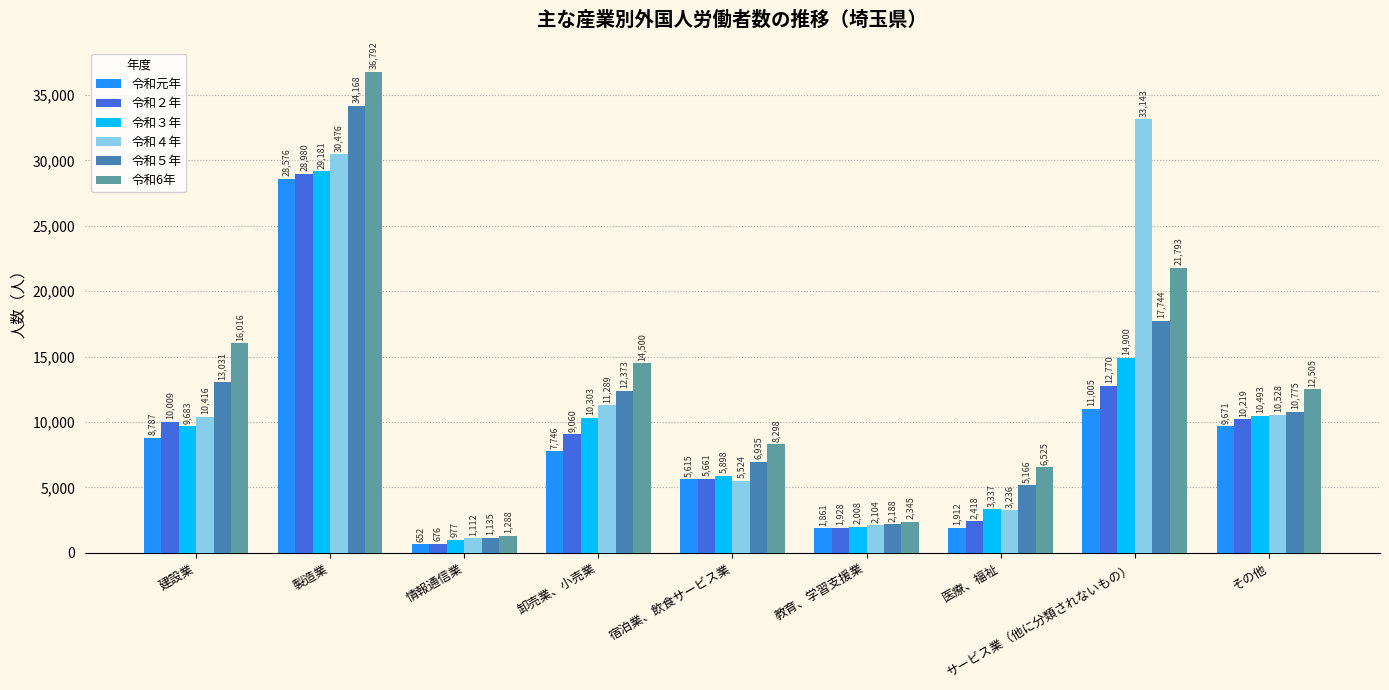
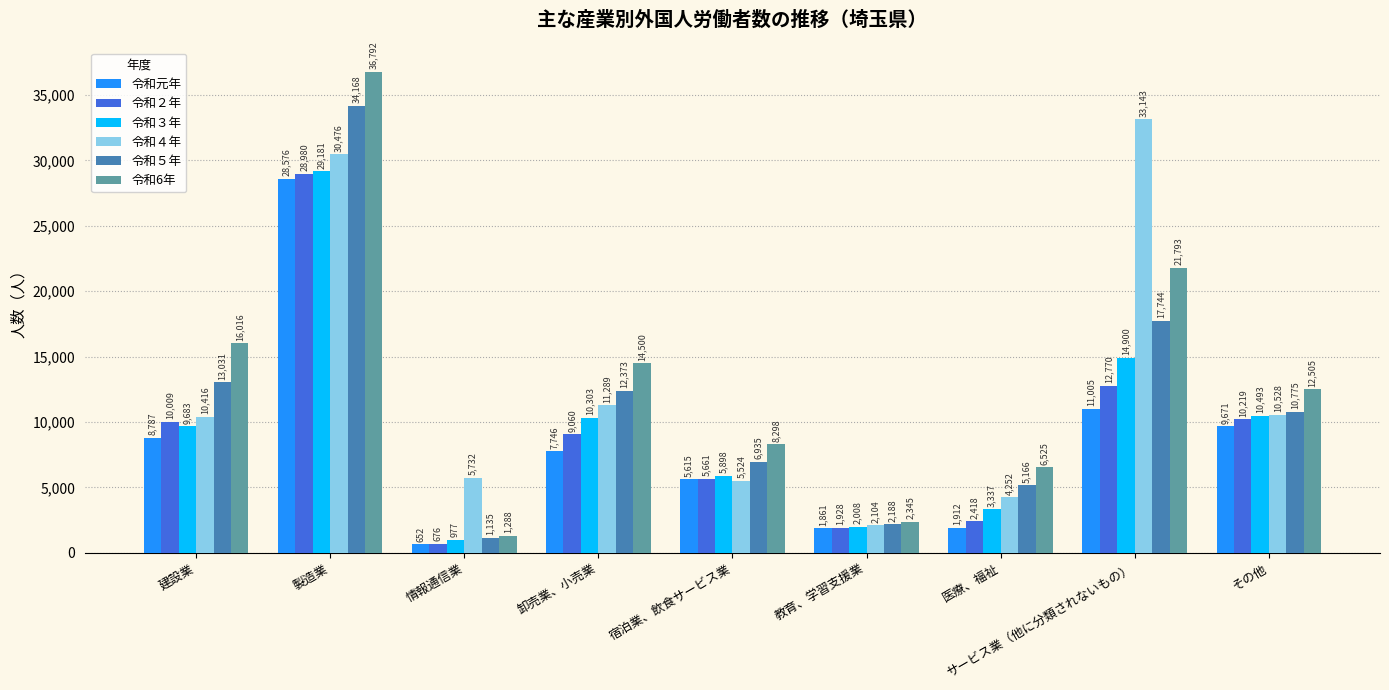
  {
    "令和４年": {
      "建設業": "10,416",
      "製造業": "30,476",
-     "情報通信業": "1,112",
+     "情報通信業": "5,732",
      "卸売業、小売業": "11,289",
      "宿泊業、飲食サービス業": "5,524",
      "教育、学習支援業": "2,104",
-     "医療、福祉": "3,236",
+     "医療、福祉": "4,252",
      "サービス業（他に分類されないもの）": "33,143",
      "その他": "10,528"
    }
  }
